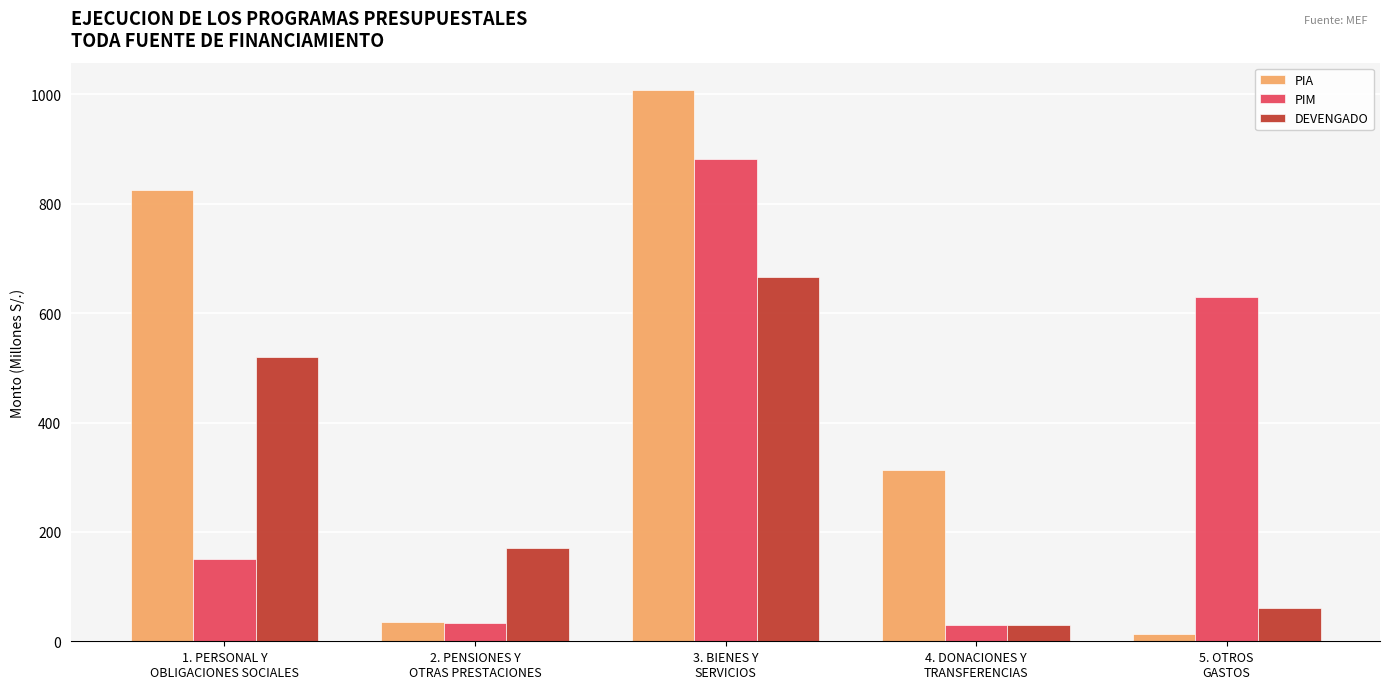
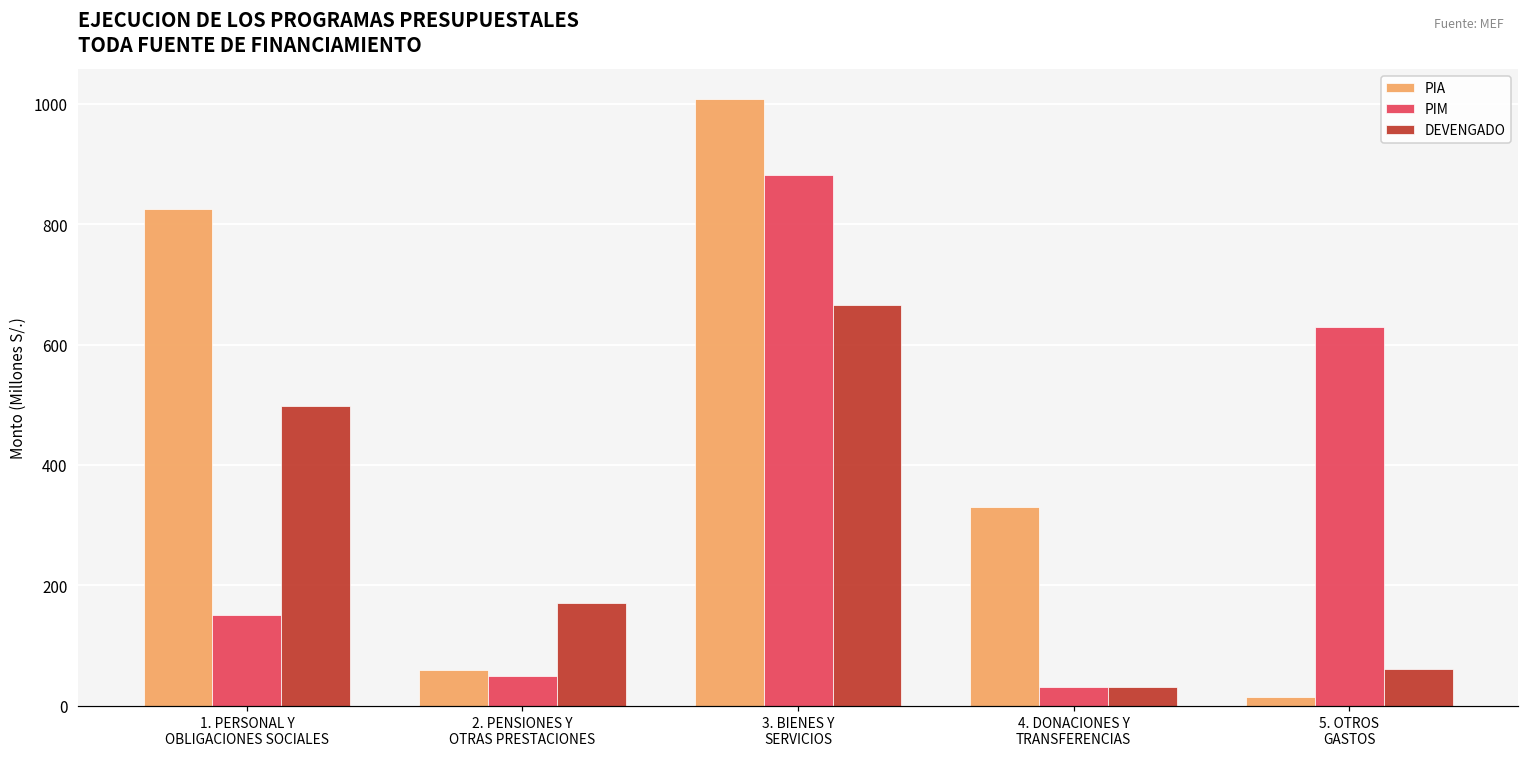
  {
    "PIA": {
      "1. PERSONAL Y OBLIGACIONES SOCIALES": 820,
-     "2. PENSIONES Y OTRAS PRESTACIONES": 40,
+     "2. PENSIONES Y OTRAS PRESTACIONES": 60,
      "3. BIENES Y SERVICIOS": 1010,
-     "4. DONACIONES Y TRANSFERENCIAS": 310,
+     "4. DONACIONES Y TRANSFERENCIAS": 330,
      "5. OTROS GASTOS": 10
    },
    "PIM": {
      "1. PERSONAL Y OBLIGACIONES SOCIALES": 150,
-     "2. PENSIONES Y OTRAS PRESTACIONES": 30,
+     "2. PENSIONES Y OTRAS PRESTACIONES": 50,
      "3. BIENES Y SERVICIOS": 880,
      "4. DONACIONES Y TRANSFERENCIAS": 30,
      "5. OTROS GASTOS": 630
    },
    "DEVENGADO": {
-     "1. PERSONAL Y OBLIGACIONES SOCIALES": 520,
+     "1. PERSONAL Y OBLIGACIONES SOCIALES": 500,
      "2. PENSIONES Y OTRAS PRESTACIONES": 170,
      "3. BIENES Y SERVICIOS": 670,
      "4. DONACIONES Y TRANSFERENCIAS": 30,
      "5. OTROS GASTOS": 60
    }
  }
